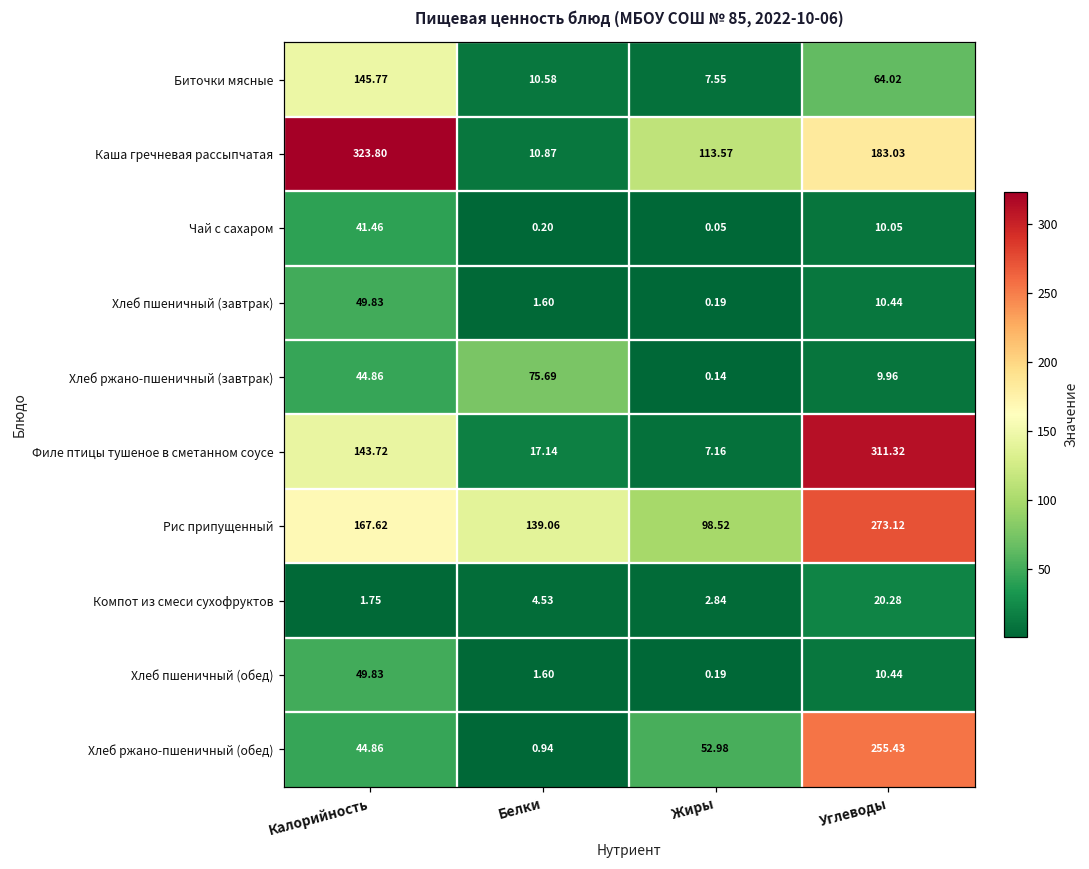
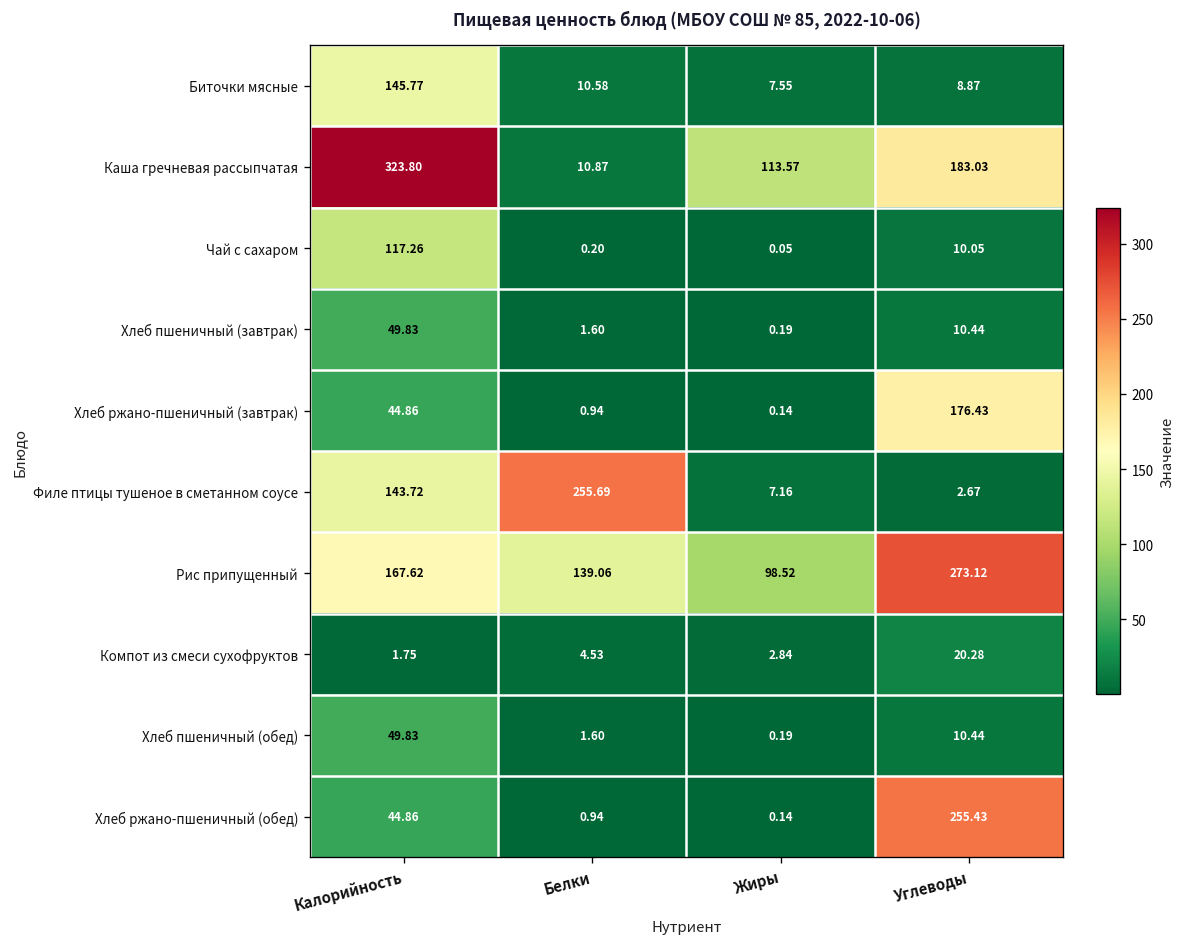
  {
    "Биточки мясные": {
      "Калорийность": 145.77,
      "Белки": 10.58,
      "Жиры": 7.55,
-     "Углеводы": 64.02
+     "Углеводы": 8.87
    },
    "Каша гречневая рассыпчатая": {
      "Калорийность": 323.80,
      "Белки": 10.87,
      "Жиры": 113.57,
      "Углеводы": 183.03
    },
    "Чай с сахаром": {
-     "Калорийность": 41.46,
+     "Калорийность": 117.26,
      "Белки": 0.20,
      "Жиры": 0.05,
      "Углеводы": 10.05
    },
    "Хлеб пшеничный (завтрак)": {
      "Калорийность": 49.83,
      "Белки": 1.60,
      "Жиры": 0.19,
      "Углеводы": 10.44
    },
    "Хлеб ржано-пшеничный (завтрак)": {
      "Калорийность": 44.86,
-     "Белки": 75.69,
+     "Белки": 0.94,
      "Жиры": 0.14,
-     "Углеводы": 9.96
+     "Углеводы": 176.43
    },
    "Филе птицы тушеное в сметанном соусе": {
      "Калорийность": 143.72,
-     "Белки": 17.14,
+     "Белки": 255.69,
      "Жиры": 7.16,
-     "Углеводы": 311.32
+     "Углеводы": 2.67
    },
    "Рис припущенный": {
      "Калорийность": 167.62,
      "Белки": 139.06,
      "Жиры": 98.52,
      "Углеводы": 273.12
    },
    "Компот из смеси сухофруктов": {
      "Калорийность": 1.75,
      "Белки": 4.53,
      "Жиры": 2.84,
      "Углеводы": 20.28
    },
    "Хлеб пшеничный (обед)": {
      "Калорийность": 49.83,
      "Белки": 1.60,
      "Жиры": 0.19,
      "Углеводы": 10.44
    },
    "Хлеб ржано-пшеничный (обед)": {
      "Калорийность": 44.86,
      "Белки": 0.94,
-     "Жиры": 52.98,
+     "Жиры": 0.14,
      "Углеводы": 255.43
    }
  }
